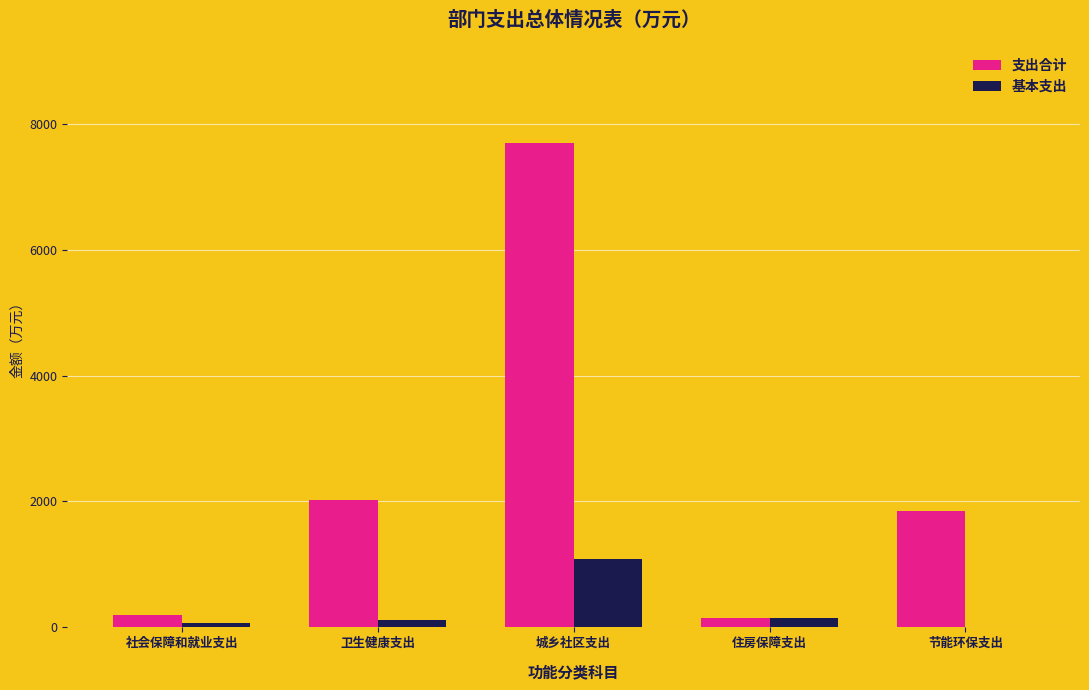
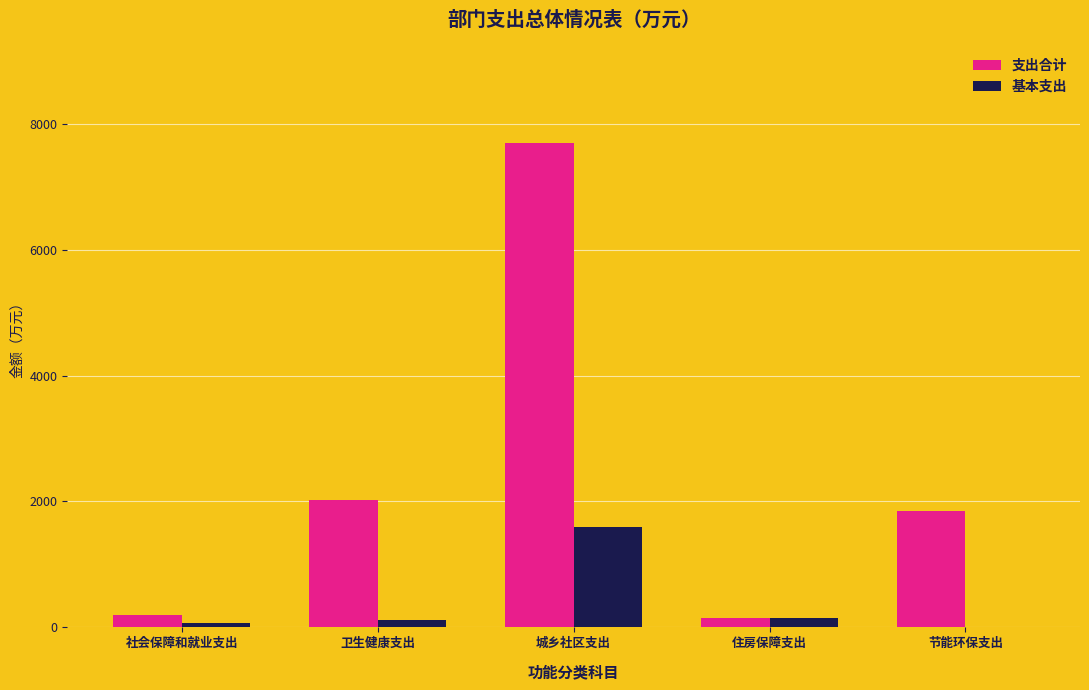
  {
    "支出合计": {
      "社会保障和就业支出": 200,
      "卫生健康支出": 2000,
      "城乡社区支出": 7700,
      "住房保障支出": 200,
      "节能环保支出": 1900
    },
    "基本支出": {
      "社会保障和就业支出": 100,
      "卫生健康支出": 100,
-     "城乡社区支出": 1100,
+     "城乡社区支出": 1600,
      "住房保障支出": 200,
      "节能环保支出": 0
    }
  }
